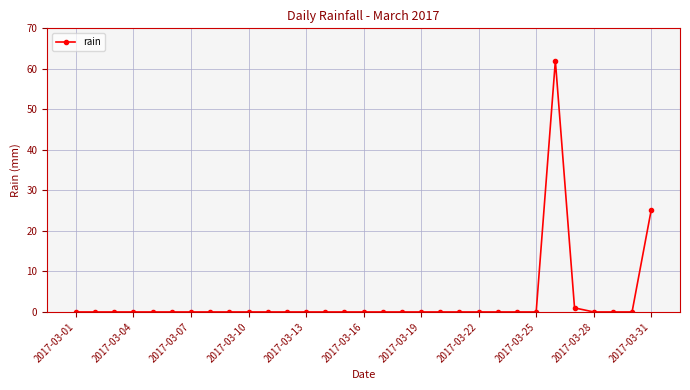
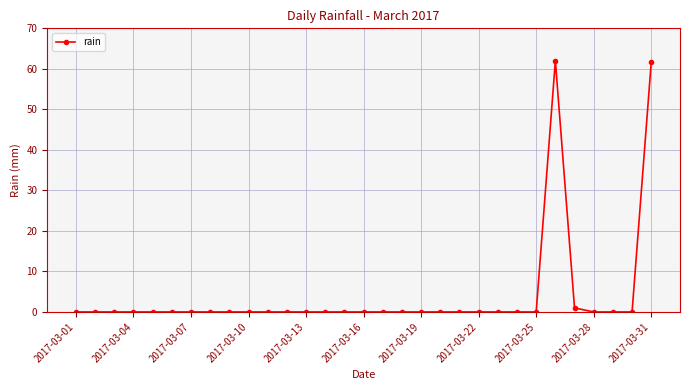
  {
    "2017-03-01": 0,
    "2017-03-04": 0,
    "2017-03-07": 0,
    "2017-03-10": 0,
    "2017-03-13": 0,
    "2017-03-16": 0,
    "2017-03-19": 0,
    "2017-03-22": 0,
    "2017-03-25": 0,
    "2017-03-28": 0,
-   "2017-03-31": 25
+   "2017-03-31": 62
  }
